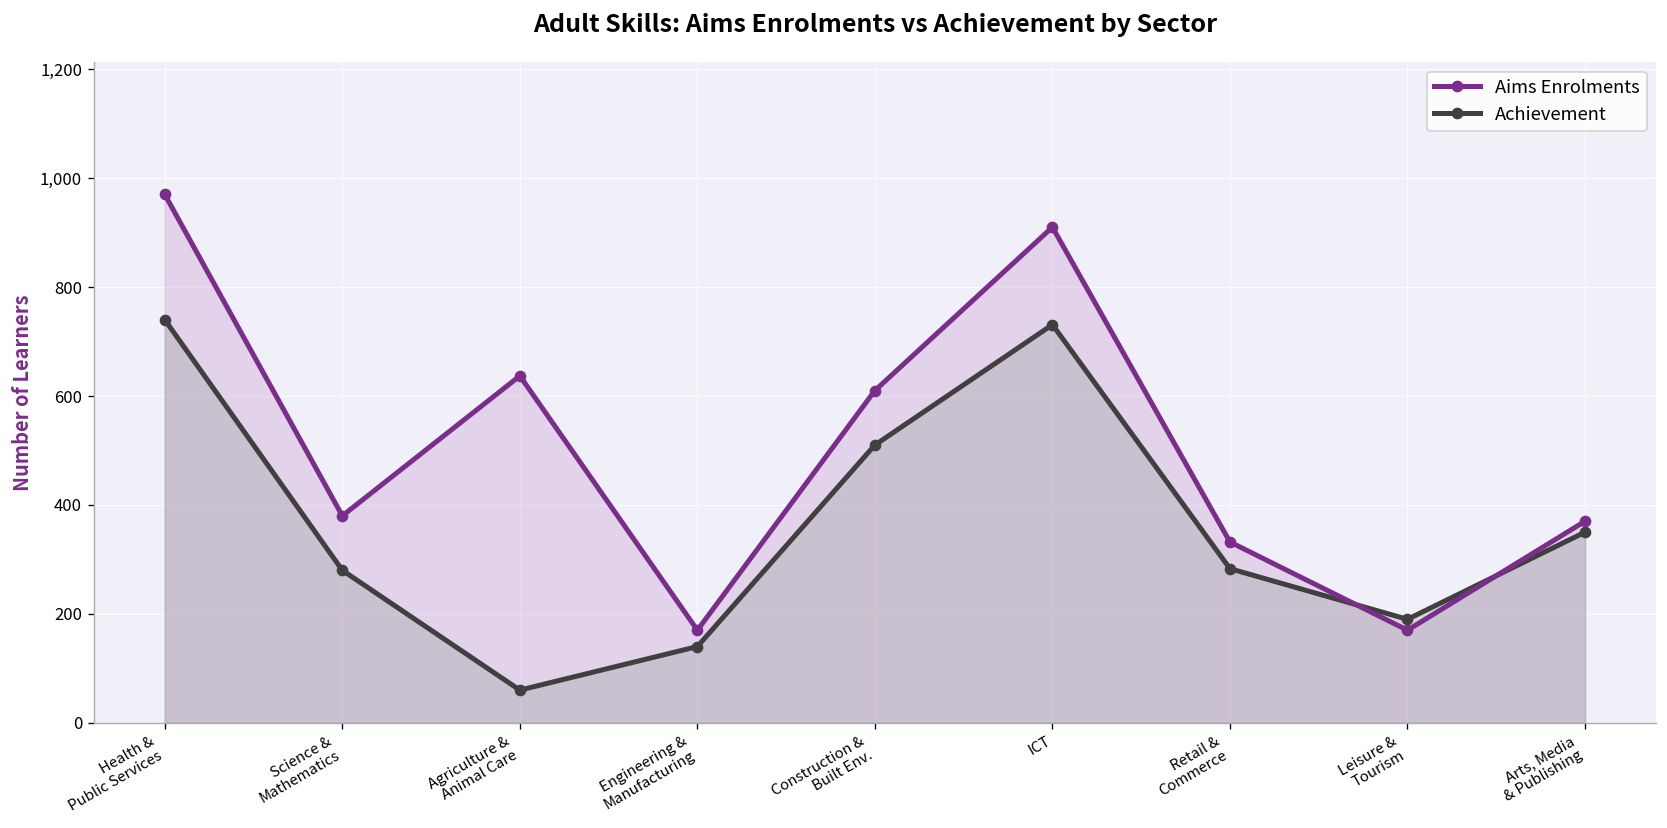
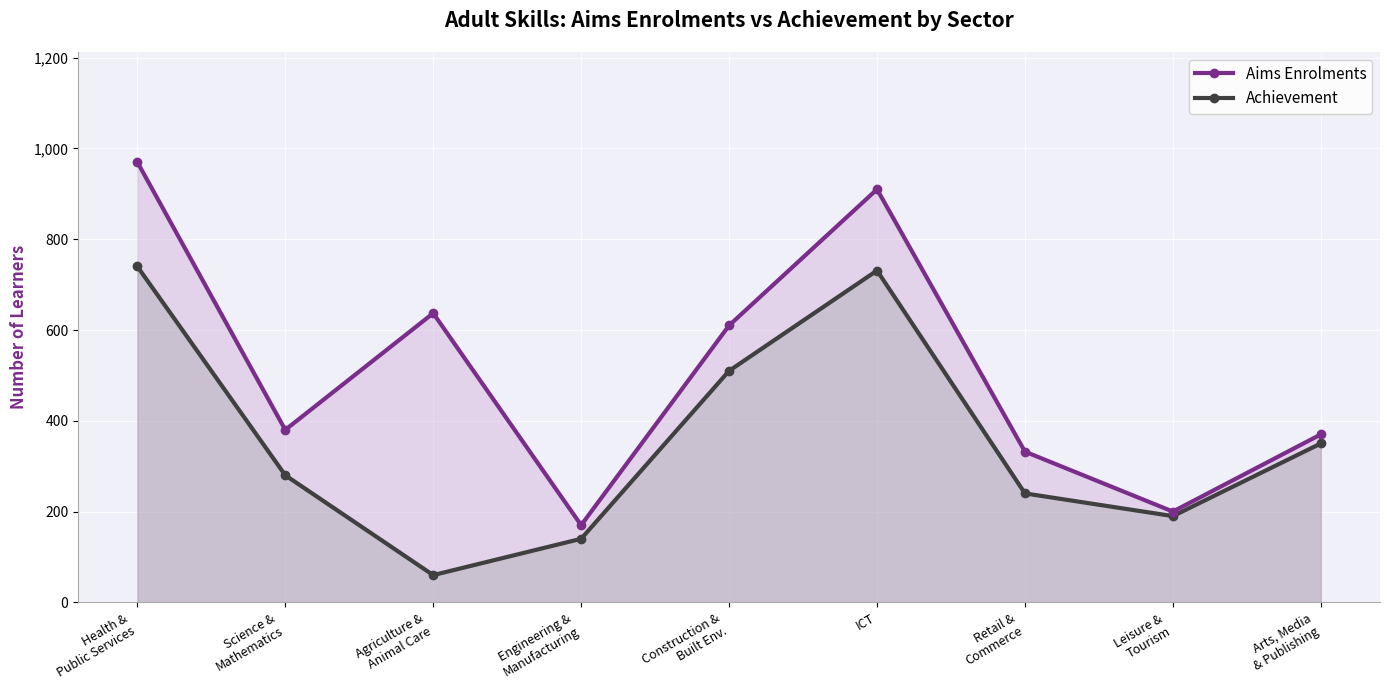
  {
    "Aims Enrolments": {
      "Health & Public Services": 970,
      "Science & Mathematics": 380,
      "Agriculture & Animal Care": 640,
      "Engineering & Manufacturing": 170,
      "Construction & Built Env.": 610,
      "ICT": 910,
      "Retail & Commerce": 330,
-     "Leisure & Tourism": 170,
+     "Leisure & Tourism": 200,
      "Arts, Media & Publishing": 370
    },
    "Achievement": {
      "Health & Public Services": 740,
      "Science & Mathematics": 280,
      "Agriculture & Animal Care": 60,
      "Engineering & Manufacturing": 140,
      "Construction & Built Env.": 510,
      "ICT": 730,
-     "Retail & Commerce": 280,
+     "Retail & Commerce": 240,
      "Leisure & Tourism": 190,
      "Arts, Media & Publishing": 350
    }
  }
